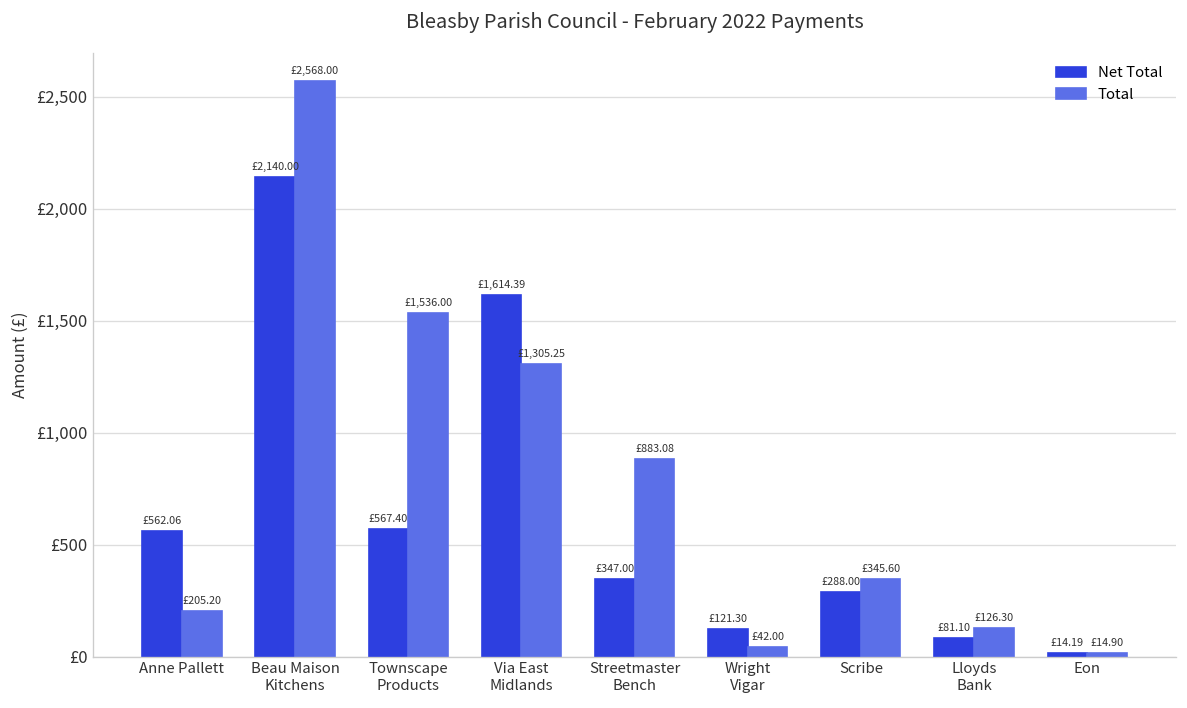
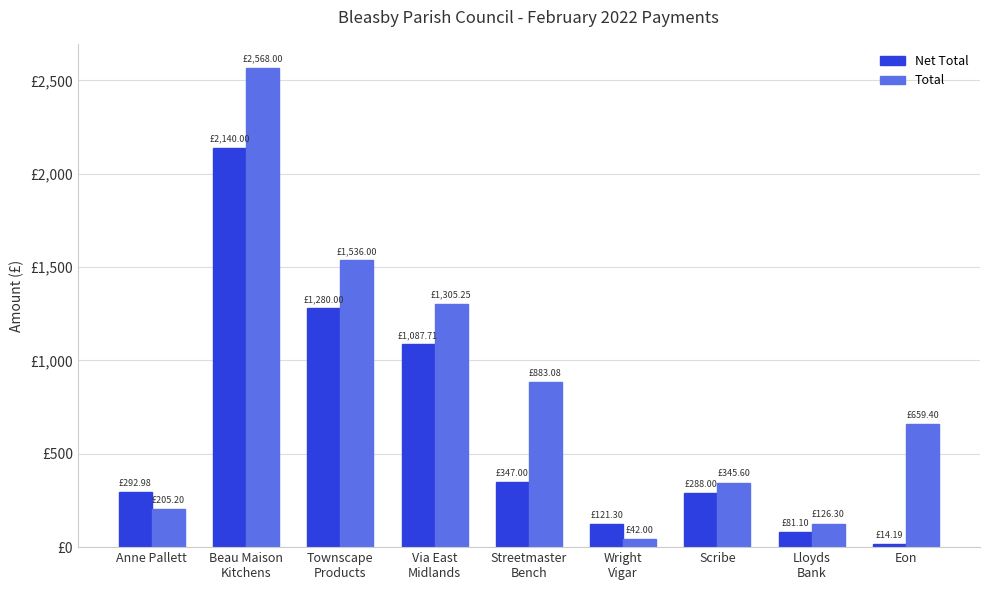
  {
    "Net Total": {
-     "Anne Pallett": "£562.06",
+     "Anne Pallett": "£292.98",
      "Beau Maison Kitchens": "£2,140.00",
-     "Townscape Products": "£567.40",
-     "Via East Midlands": "£1,614.39",
+     "Townscape Products": "£1,280.00",
+     "Via East Midlands": "£1,087.71",
      "Streetmaster Bench": "£347.00",
      "Wright Vigar": "£121.30",
      "Scribe": "£288.00",
      "Lloyds Bank": "£81.10",
      "Eon": "£14.19"
    },
    "Total": {
      "Anne Pallett": "£205.20",
      "Beau Maison Kitchens": "£2,568.00",
      "Townscape Products": "£1,536.00",
      "Via East Midlands": "£1,305.25",
      "Streetmaster Bench": "£883.08",
      "Wright Vigar": "£42.00",
      "Scribe": "£345.60",
      "Lloyds Bank": "£126.30",
-     "Eon": "£14.90"
+     "Eon": "£659.40"
    }
  }
